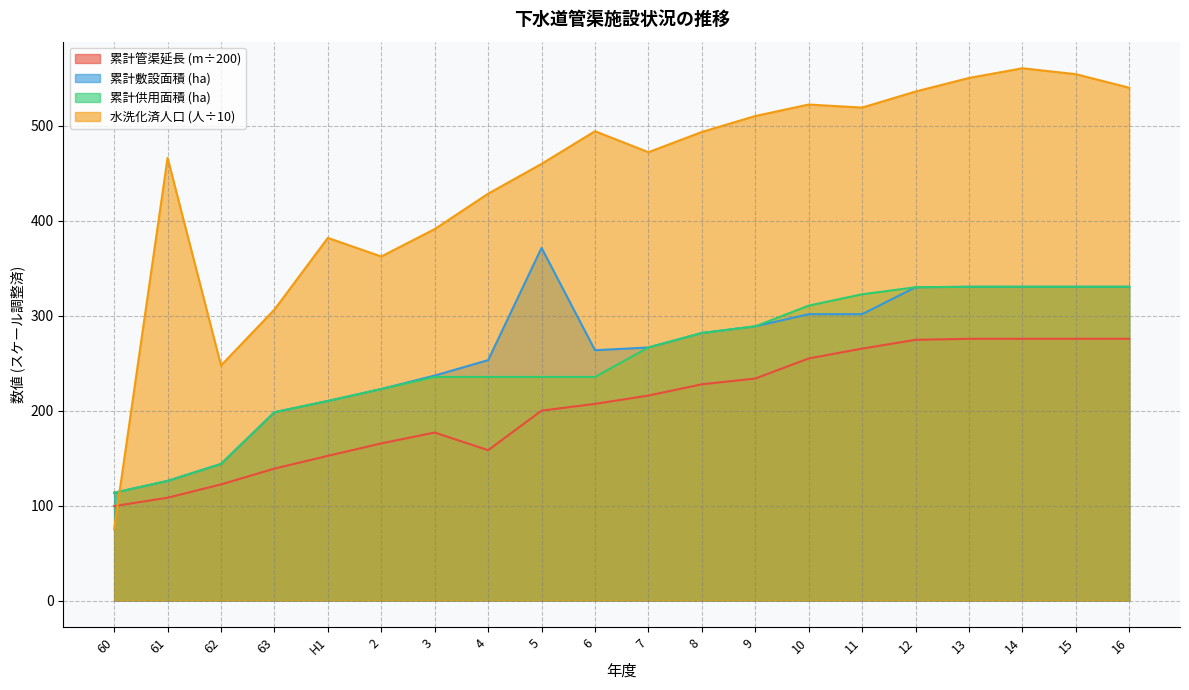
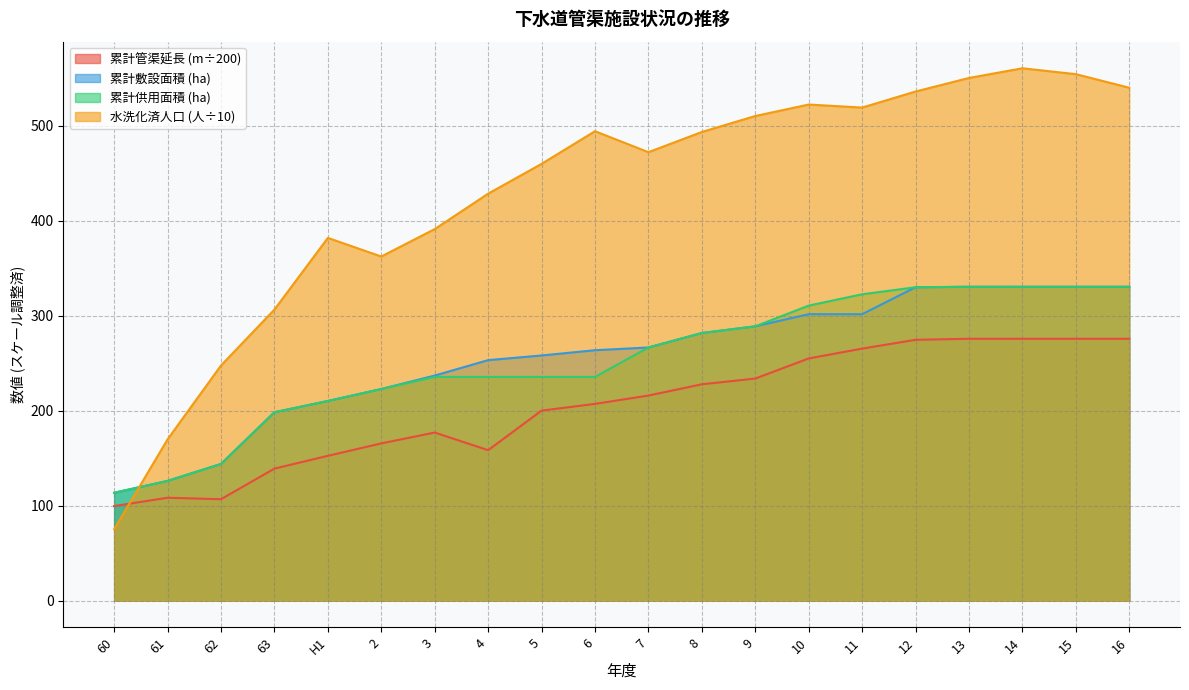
  {
    "累計管渠延長 (m÷200)": {
      "60": 100,
      "61": 110,
-     "62": 120,
+     "62": 110,
      "63": 140,
      "H1": 150,
      "2": 170,
      "3": 180,
      "4": 160,
      "5": 200,
      "6": 210,
      "7": 220,
      "8": 230,
      "9": 230,
      "10": 260,
      "11": 270,
      "12": 270,
      "13": 280,
      "14": 280,
      "15": 280,
      "16": 280
    },
    "累計敷設面積 (ha)": {
      "4": 250,
-     "5": 370,
+     "5": 260,
      "6": 260,
      "10": 300,
      "11": 300
    },
    "累計供用面積 (ha)": {
      "4": 240,
      "5": 240,
      "6": 240,
      "10": 310,
      "11": 320
    },
    "水洗化済人口 (人÷10)": {
      "60": 80,
-     "61": 470,
+     "61": 170,
      "62": 250,
      "63": 310,
      "H1": 380,
      "2": 360,
      "3": 390,
      "4": 430,
      "5": 460,
      "6": 490,
      "7": 470,
      "8": 490,
      "9": 510,
      "10": 520,
      "11": 520,
      "12": 540,
      "13": 550,
      "14": 560,
      "15": 550,
      "16": 540
    }
  }
